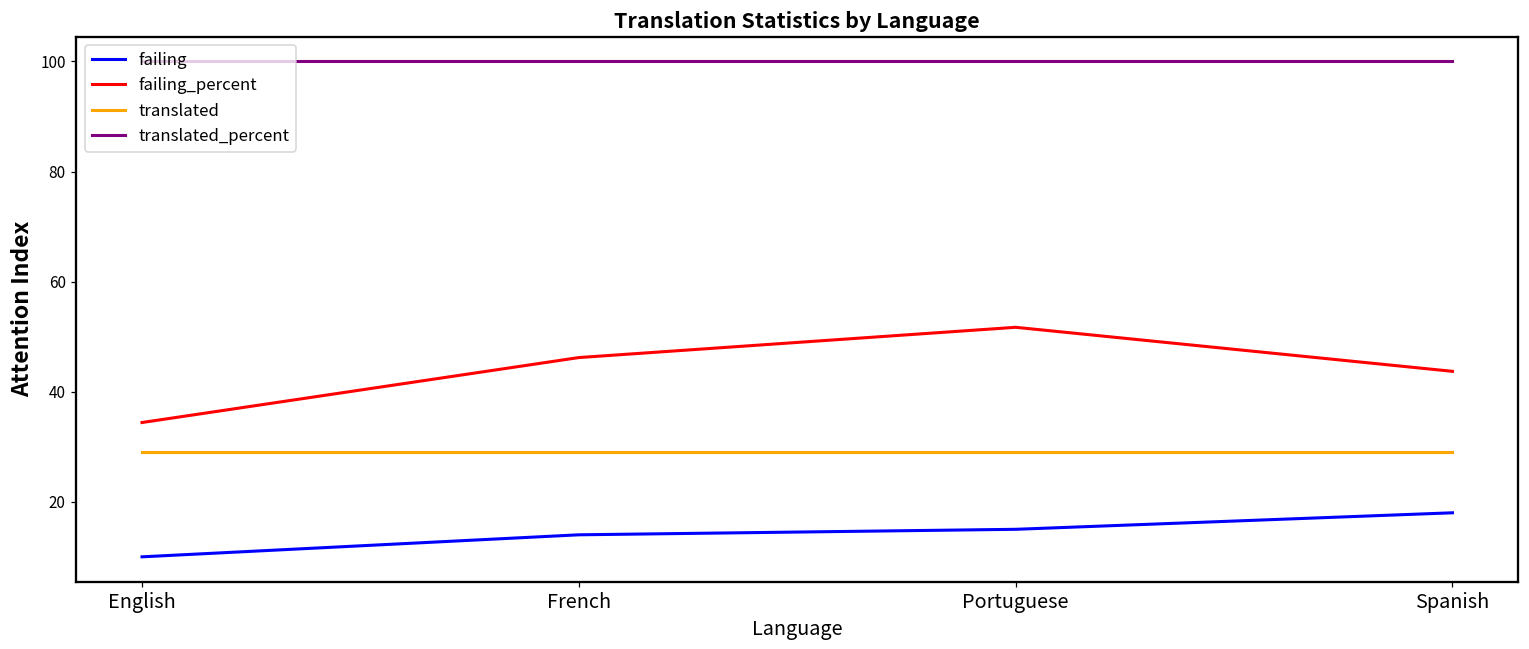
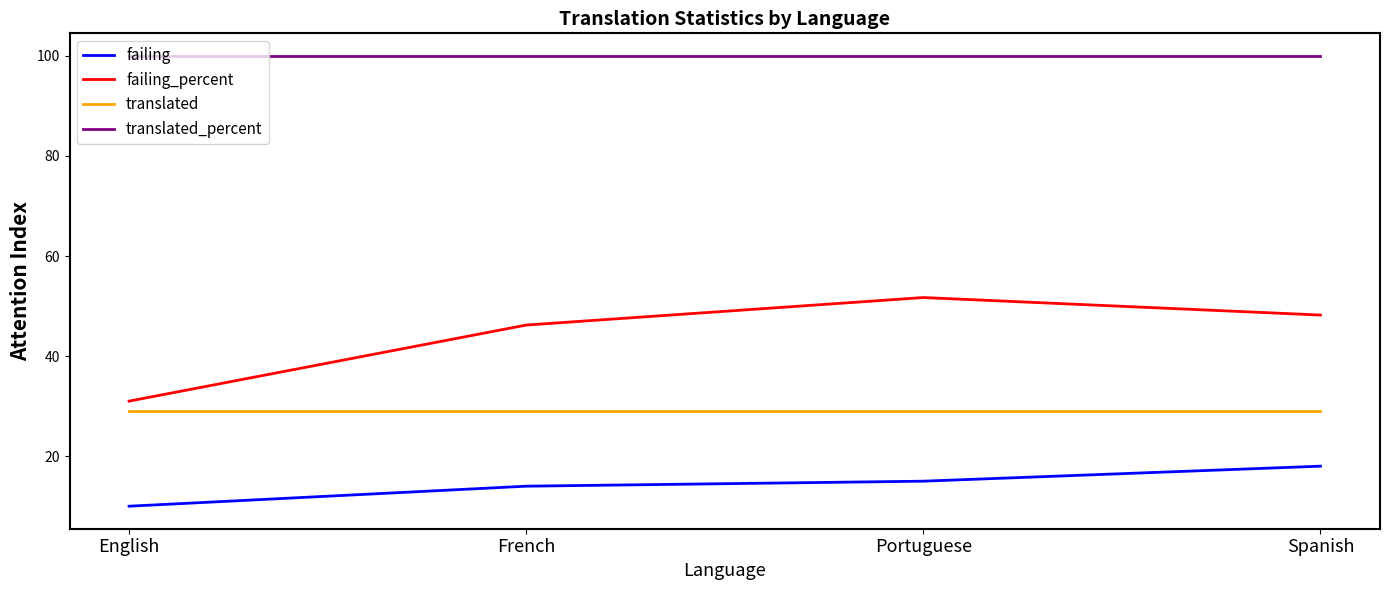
  {
    "failing": {
      "English": 10,
      "French": 14,
      "Portuguese": 15,
      "Spanish": 18
    },
    "failing_percent": {
-     "English": 34,
+     "English": 31,
      "French": 46,
      "Portuguese": 52,
-     "Spanish": 44
+     "Spanish": 48
    },
    "translated": {
      "English": 29,
      "French": 29,
      "Portuguese": 29,
      "Spanish": 29
    },
    "translated_percent": {
      "French": 100,
      "Portuguese": 100,
      "Spanish": 100
    }
  }
